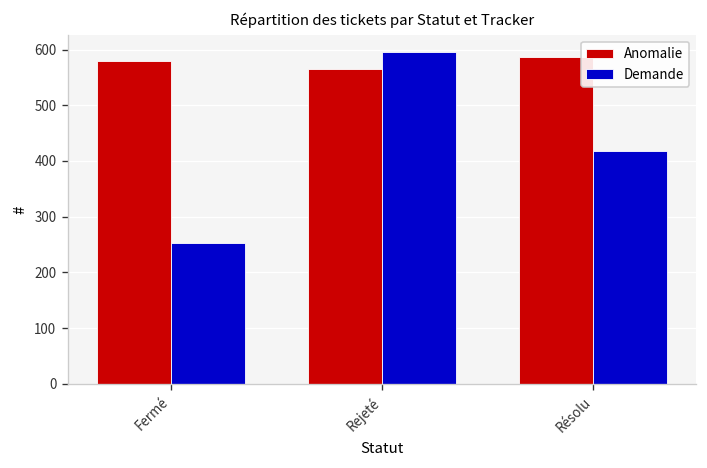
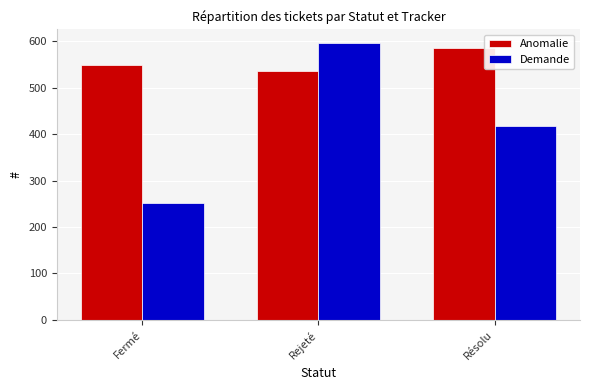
  {
    "Anomalie": {
-     "Fermé": 580,
-     "Rejeté": 570,
+     "Fermé": 550,
+     "Rejeté": 540,
      "Résolu": 590
    },
    "Demande": {
      "Fermé": 250,
      "Rejeté": 600,
      "Résolu": 420
    }
  }
